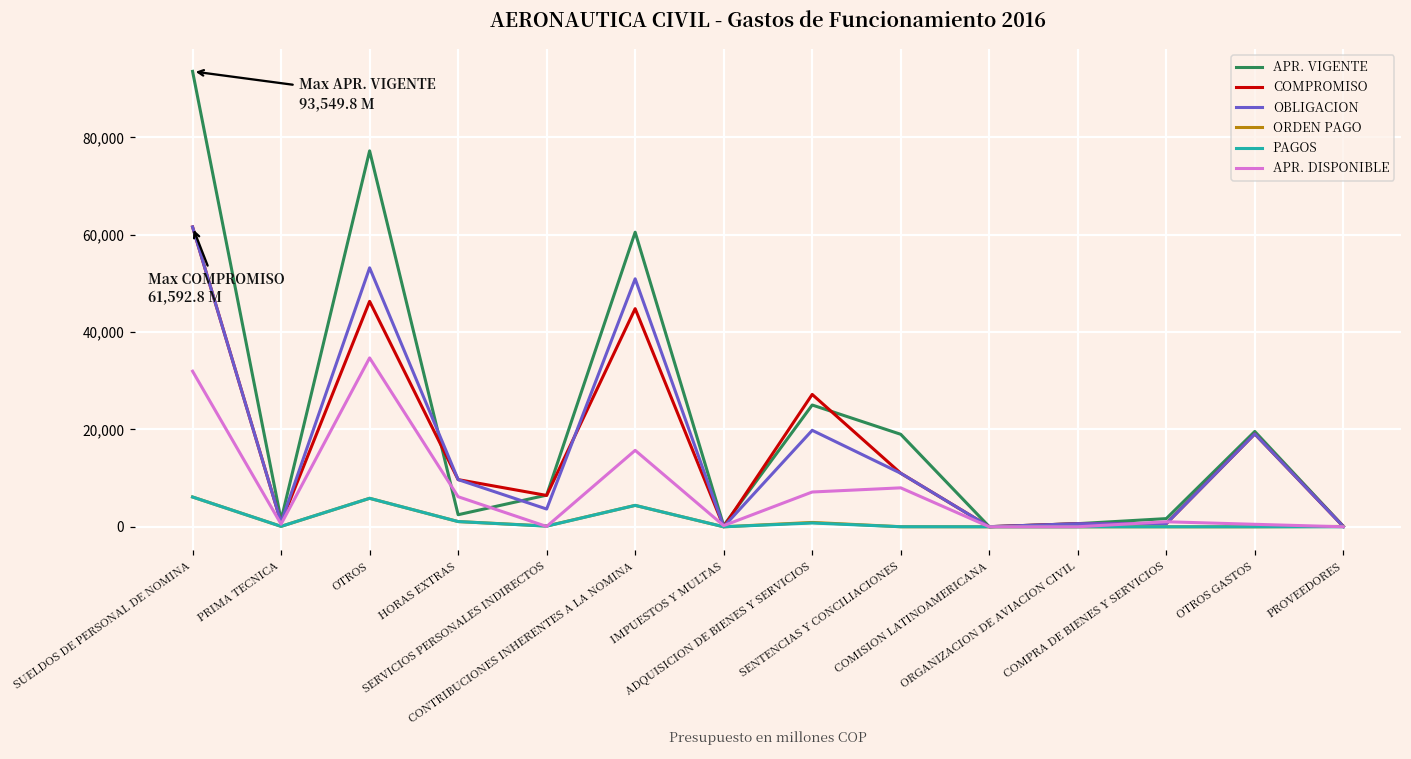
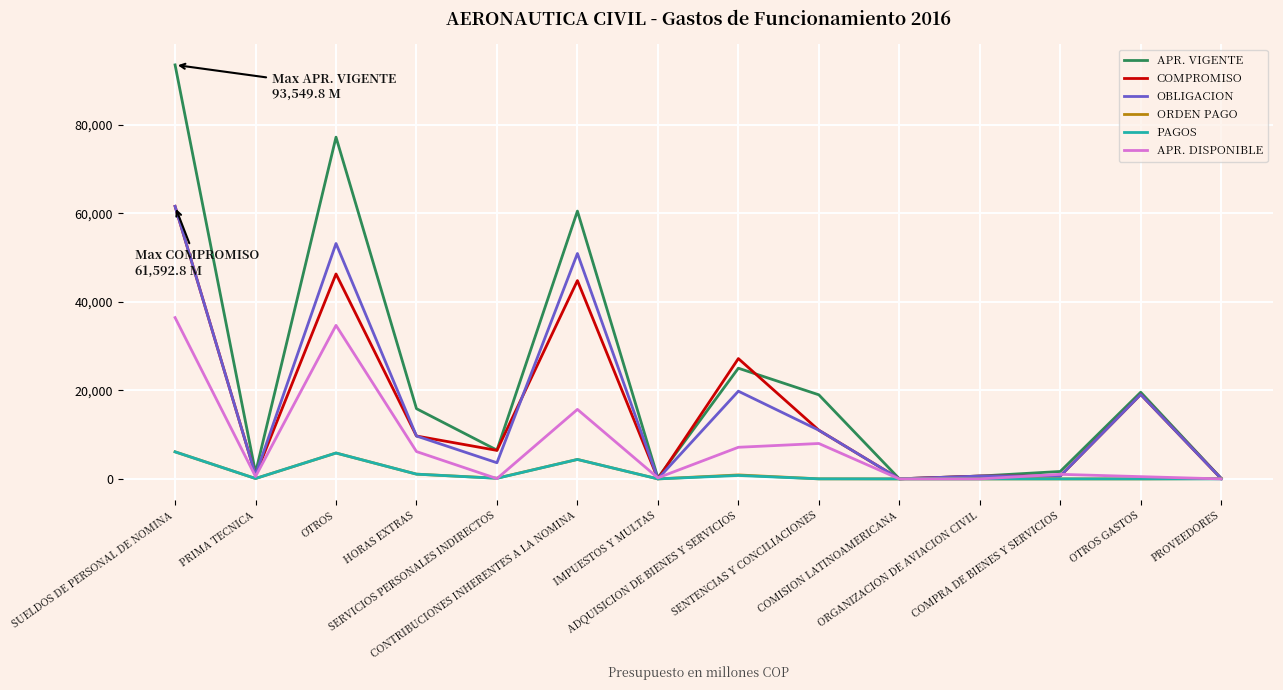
  {
    "APR. VIGENTE": {
      "OTROS": "77,000",
-     "HORAS EXTRAS": "2,000",
+     "HORAS EXTRAS": "16,000",
      "CONTRIBUCIONES INHERENTES A LA NOMINA": "61,000",
      "ADQUISICION DE BIENES Y SERVICIOS": "25,000",
      "SENTENCIAS Y CONCILIACIONES": "19,000",
      "COMPRA DE BIENES Y SERVICIOS": "2,000"
    },
    "COMPROMISO": {
      "OTROS": "46,000",
      "CONTRIBUCIONES INHERENTES A LA NOMINA": "45,000",
      "ADQUISICION DE BIENES Y SERVICIOS": "27,000"
    },
    "OBLIGACION": {
      "OTROS": "53,000",
      "SERVICIOS PERSONALES INDIRECTOS": "4,000",
      "CONTRIBUCIONES INHERENTES A LA NOMINA": "51,000",
      "ADQUISICION DE BIENES Y SERVICIOS": "20,000"
    },
    "APR. DISPONIBLE": {
-     "SUELDOS DE PERSONAL DE NOMINA": "32,000",
+     "SUELDOS DE PERSONAL DE NOMINA": "36,000",
      "OTROS": "35,000",
      "HORAS EXTRAS": "6,000",
      "CONTRIBUCIONES INHERENTES A LA NOMINA": "16,000",
      "ADQUISICION DE BIENES Y SERVICIOS": "7,000",
      "SENTENCIAS Y CONCILIACIONES": "8,000"
    }
  }
